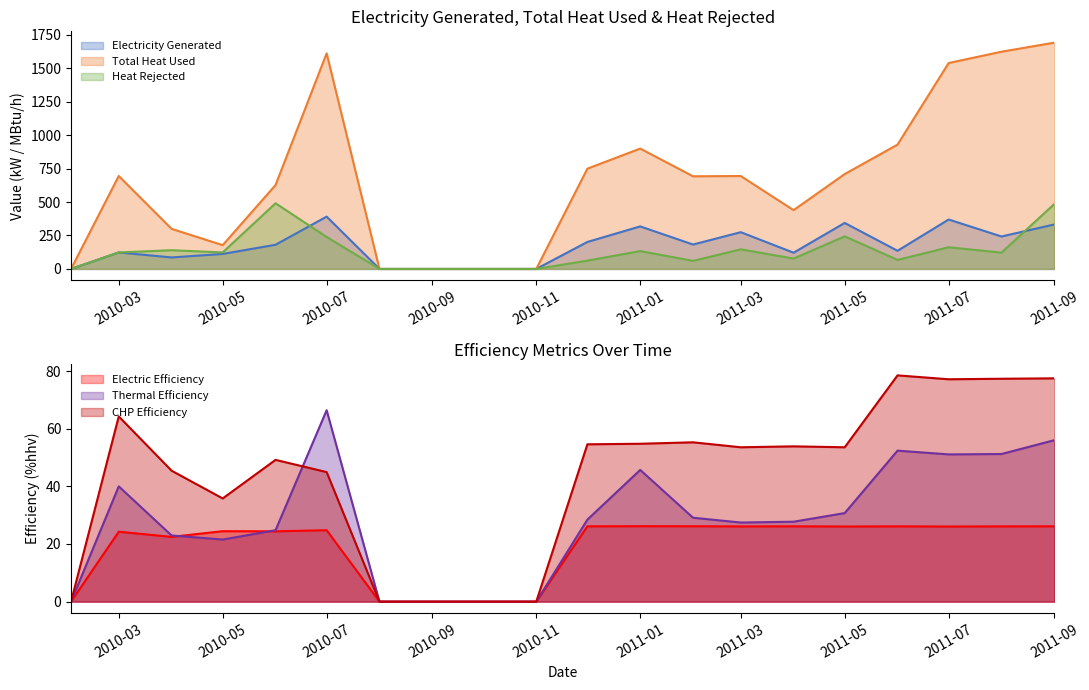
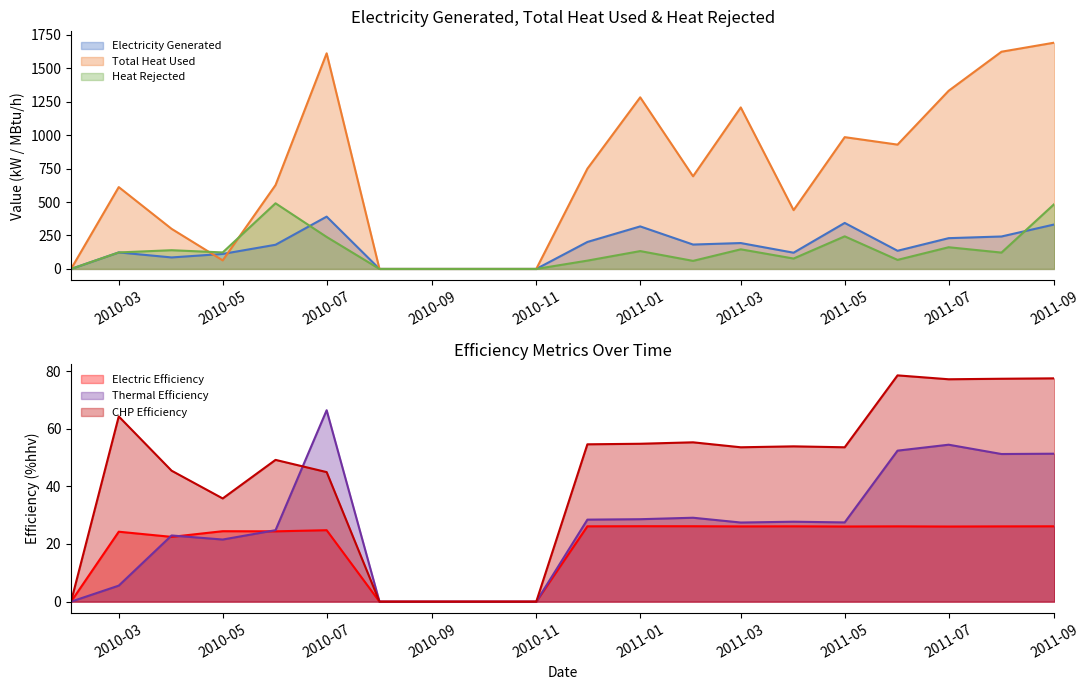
  {
    "Electricity Generated, Total Heat Used & Heat Rejected": {
      "Electricity Generated": {
        "2010-07": 390,
        "2011-01": 320,
-       "2011-03": 270,
+       "2011-03": 190,
        "2011-05": 340,
-       "2011-07": 370,
+       "2011-07": 230,
        "2011-09": 330
      },
      "Total Heat Used": {
-       "2010-03": 690,
-       "2010-05": 180,
+       "2010-03": 610,
+       "2010-05": 60,
        "2010-07": 1610,
-       "2011-01": 900,
-       "2011-03": 690,
-       "2011-05": 710,
-       "2011-07": 1540,
+       "2011-01": 1280,
+       "2011-03": 1210,
+       "2011-05": 980,
+       "2011-07": 1330,
        "2011-09": 1690
      },
      "Heat Rejected": {
        "2010-07": 240,
        "2011-01": 130,
        "2011-03": 150,
        "2011-05": 240,
        "2011-07": 160,
        "2011-09": 480
      }
    },
    "Efficiency Metrics Over Time": {
      "Thermal Efficiency": {
-       "2010-03": 40,
+       "2010-03": 6,
        "2010-05": 22,
        "2010-07": 66,
-       "2011-01": 46,
+       "2011-01": 29,
        "2011-03": 27,
-       "2011-05": 31,
-       "2011-07": 51,
-       "2011-09": 56
+       "2011-05": 27,
+       "2011-07": 54,
+       "2011-09": 51
      }
    }
  }
